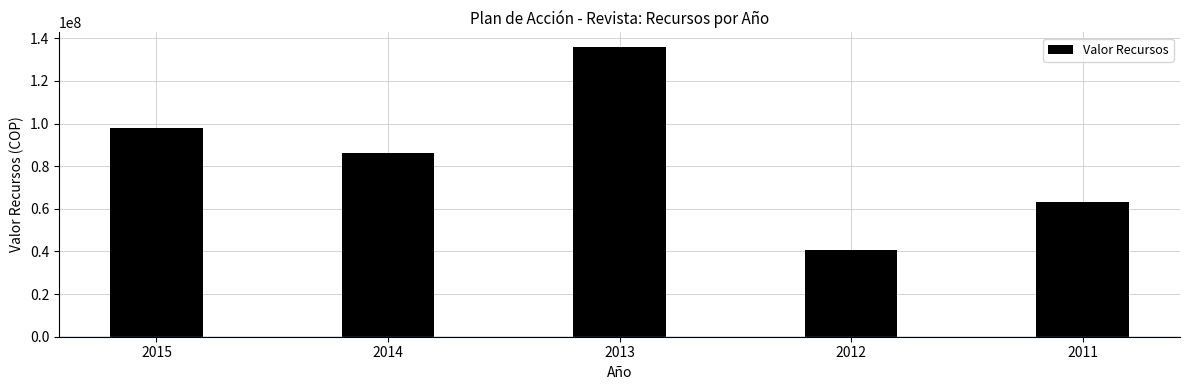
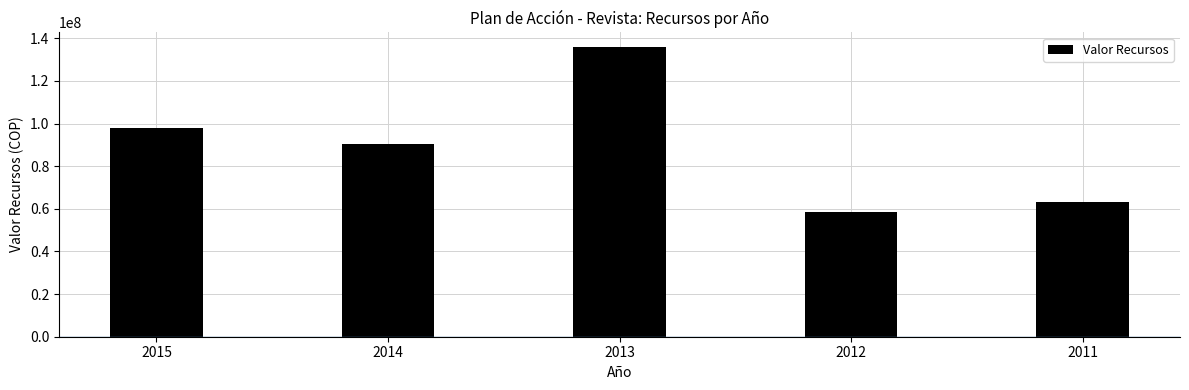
  {
    "2015": 98000000,
-   "2014": 86000000,
+   "2014": 90000000,
    "2013": 136000000,
-   "2012": 41000000,
+   "2012": 58000000,
    "2011": 63000000
  }
